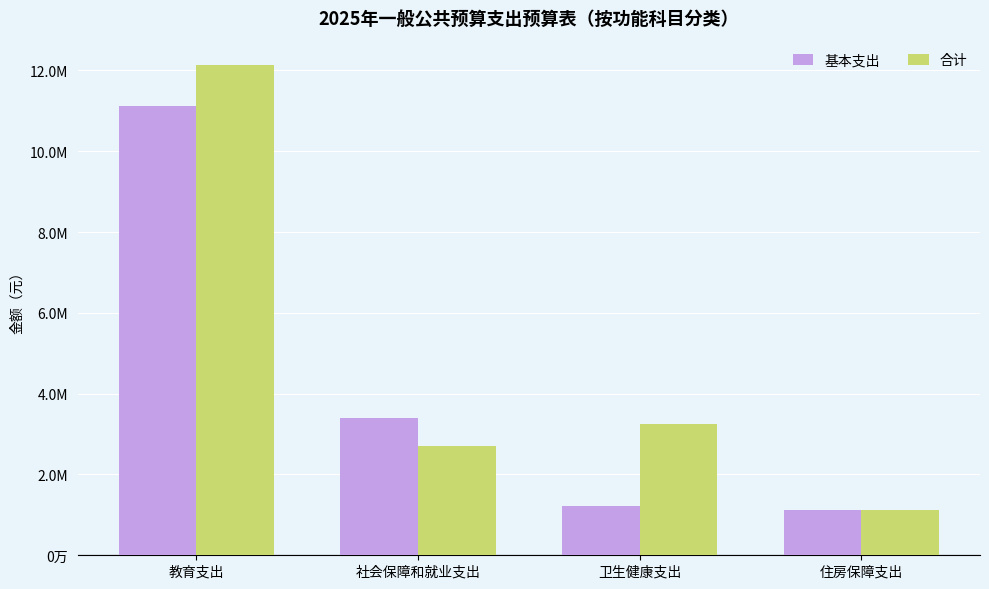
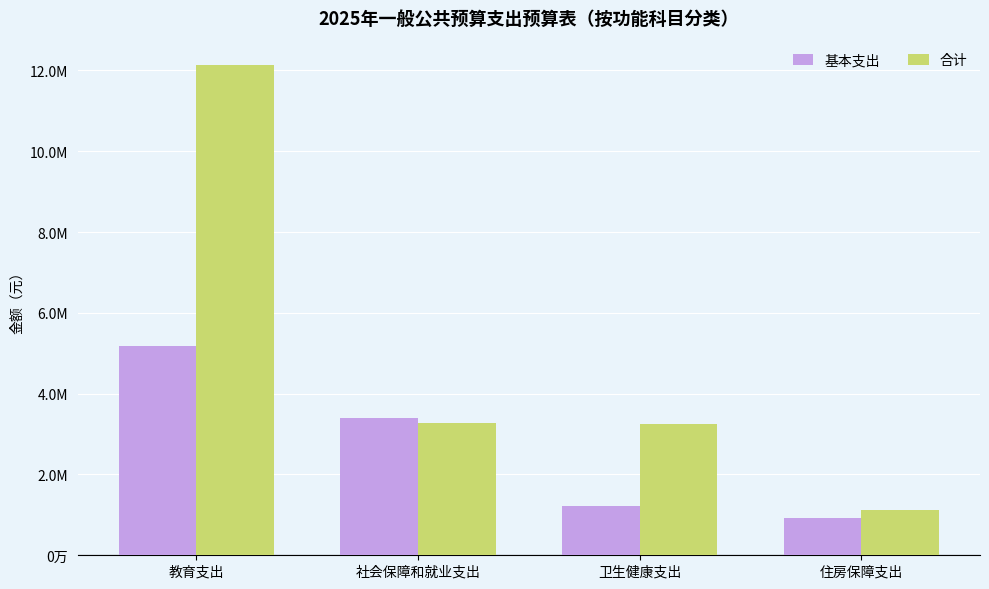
  {
    "基本支出": {
-     "教育支出": 11100000,
+     "教育支出": 5200000,
      "社会保障和就业支出": 3400000,
      "卫生健康支出": 1200000,
-     "住房保障支出": 1100000
+     "住房保障支出": 900000
    },
    "合计": {
      "教育支出": 12100000,
-     "社会保障和就业支出": 2700000,
+     "社会保障和就业支出": 3300000,
      "卫生健康支出": 3200000,
      "住房保障支出": 1100000
    }
  }
